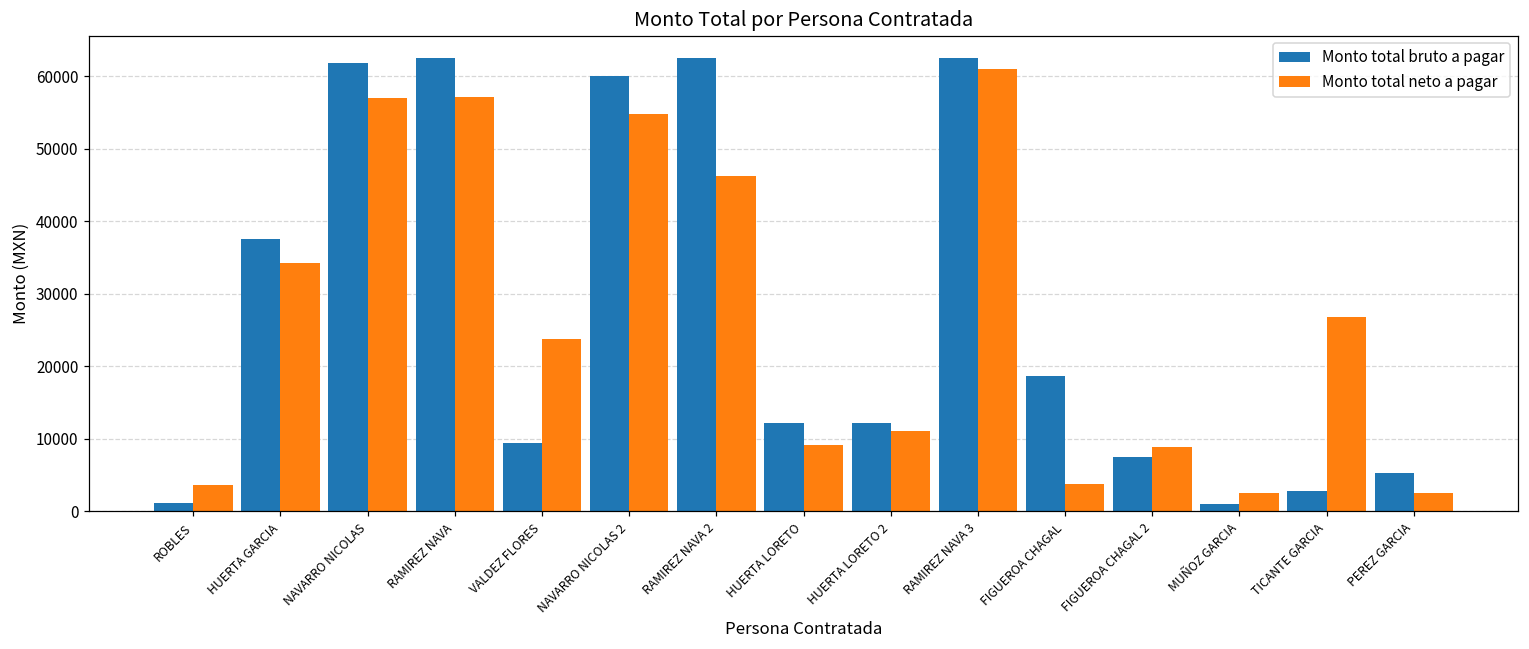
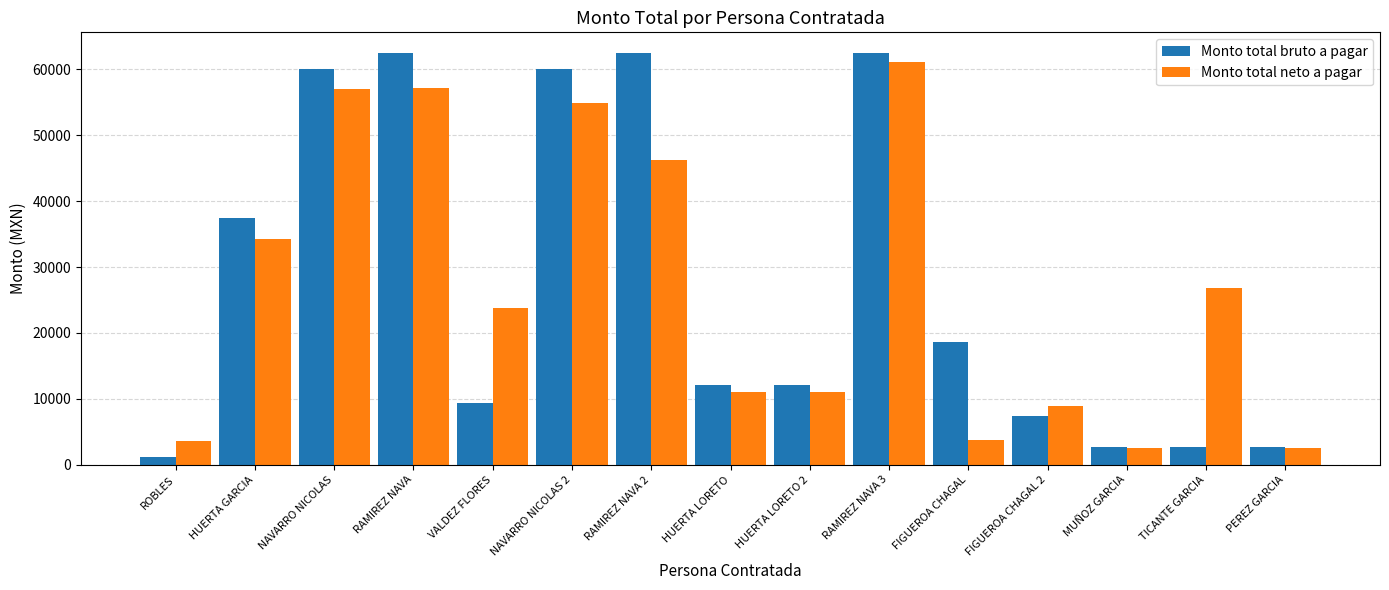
  {
    "Monto total bruto a pagar": {
      "ROBLES": 1000,
      "HUERTA GARCIA": 38000,
-     "NAVARRO NICOLAS": 62000,
+     "NAVARRO NICOLAS": 60000,
      "RAMIREZ NAVA": 63000,
      "VALDEZ FLORES": 9000,
      "NAVARRO NICOLAS 2": 60000,
      "RAMIREZ NAVA 2": 63000,
      "HUERTA LORETO": 12000,
      "HUERTA LORETO 2": 12000,
      "RAMIREZ NAVA 3": 63000,
      "FIGUEROA CHAGAL": 19000,
      "FIGUEROA CHAGAL 2": 7000,
-     "MUÑOZ GARCIA": 1000,
+     "MUÑOZ GARCIA": 3000,
      "TICANTE GARCIA": 3000,
-     "PEREZ GARCIA": 5000
+     "PEREZ GARCIA": 3000
    },
    "Monto total neto a pagar": {
      "ROBLES": 4000,
      "HUERTA GARCIA": 34000,
      "NAVARRO NICOLAS": 57000,
      "RAMIREZ NAVA": 57000,
      "VALDEZ FLORES": 24000,
      "NAVARRO NICOLAS 2": 55000,
      "RAMIREZ NAVA 2": 46000,
-     "HUERTA LORETO": 9000,
+     "HUERTA LORETO": 11000,
      "HUERTA LORETO 2": 11000,
      "RAMIREZ NAVA 3": 61000,
      "FIGUEROA CHAGAL": 4000,
      "FIGUEROA CHAGAL 2": 9000,
      "MUÑOZ GARCIA": 3000,
      "TICANTE GARCIA": 27000,
      "PEREZ GARCIA": 3000
    }
  }
